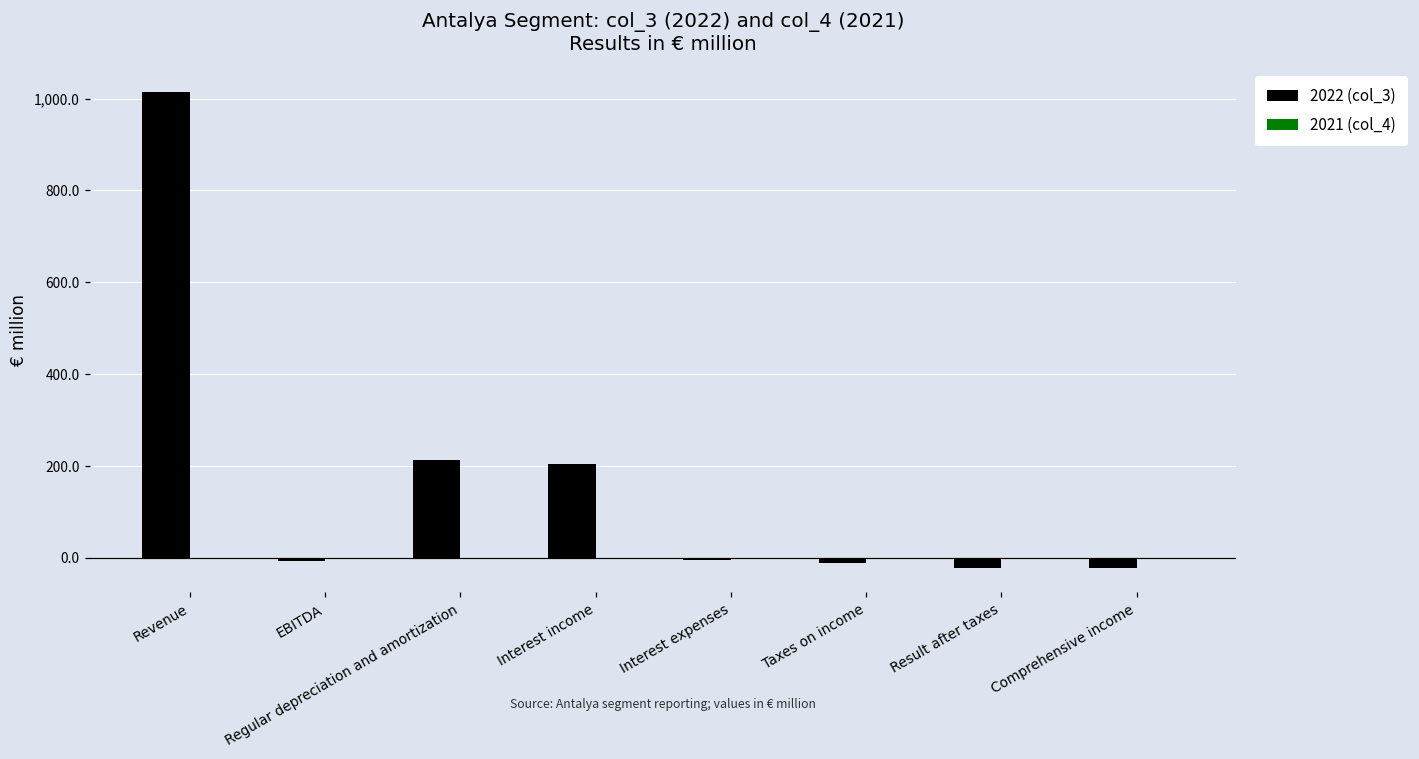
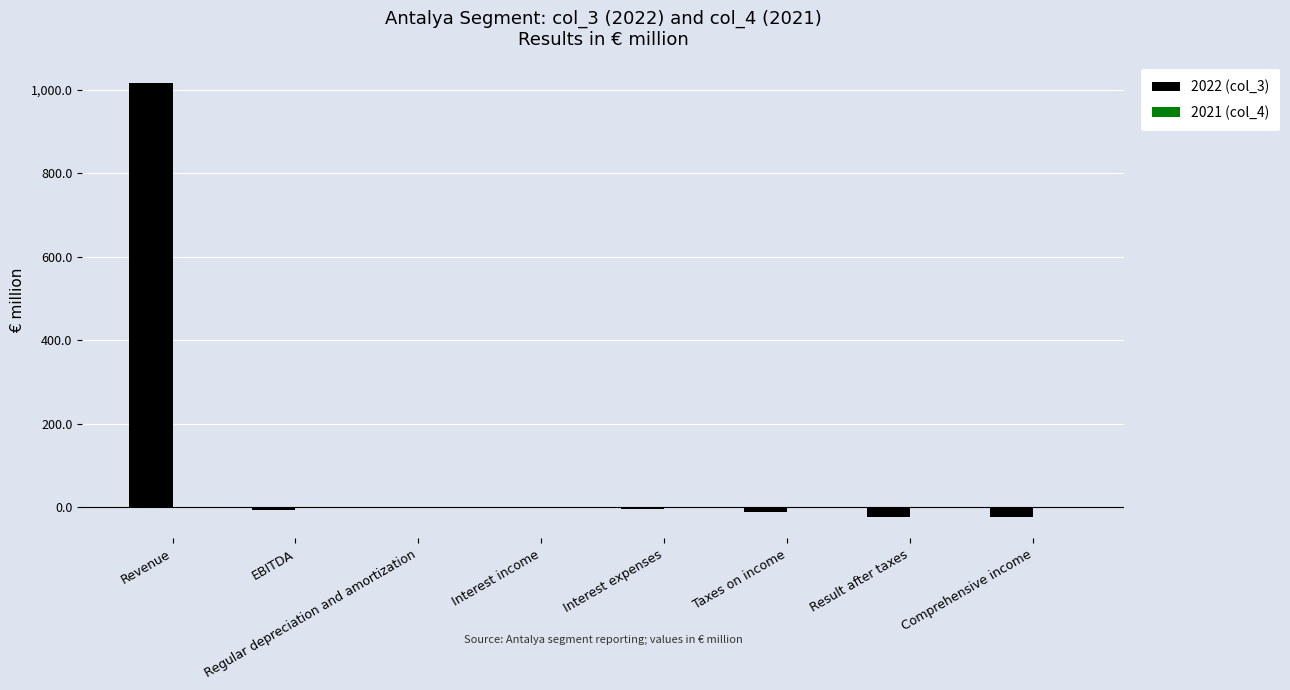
  {
    "2022 (col_3)": {
      "Revenue": "1,020",
      "EBITDA": "-10",
-     "Regular depreciation and amortization": "210",
-     "Interest income": "210",
+     "Regular depreciation and amortization": "0",
+     "Interest income": "0",
      "Taxes on income": "-10",
      "Result after taxes": "-20",
      "Comprehensive income": "-20"
    },
    "2021 (col_4)": {
      "Revenue": "0",
      "EBITDA": "0",
      "Regular depreciation and amortization": "0",
      "Interest income": "0",
      "Interest expenses": "0",
      "Taxes on income": "0",
      "Result after taxes": "0",
      "Comprehensive income": "0"
    }
  }
